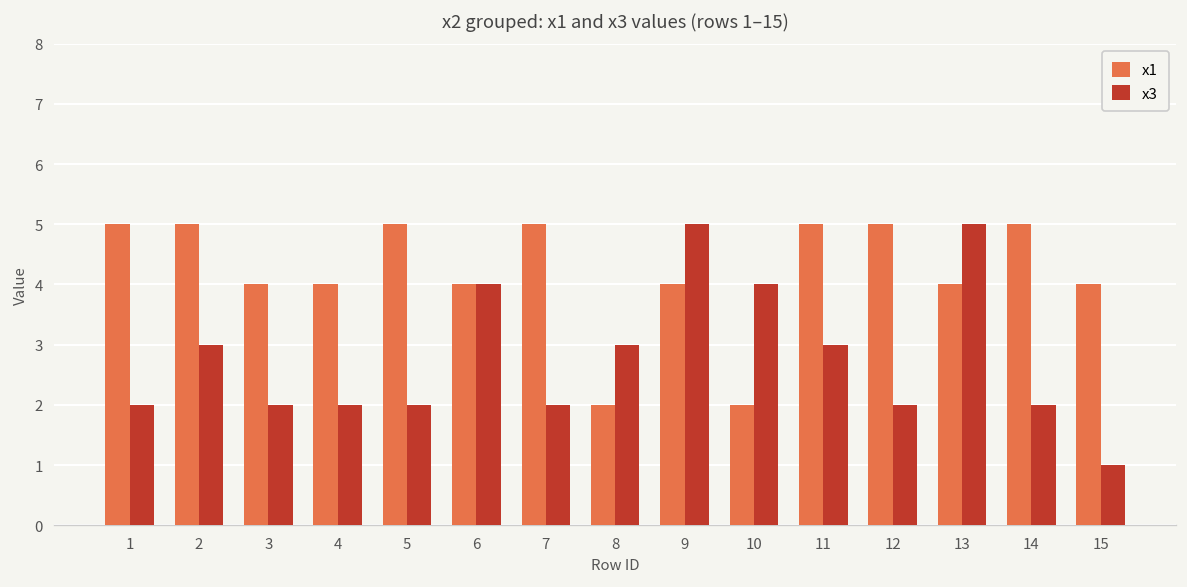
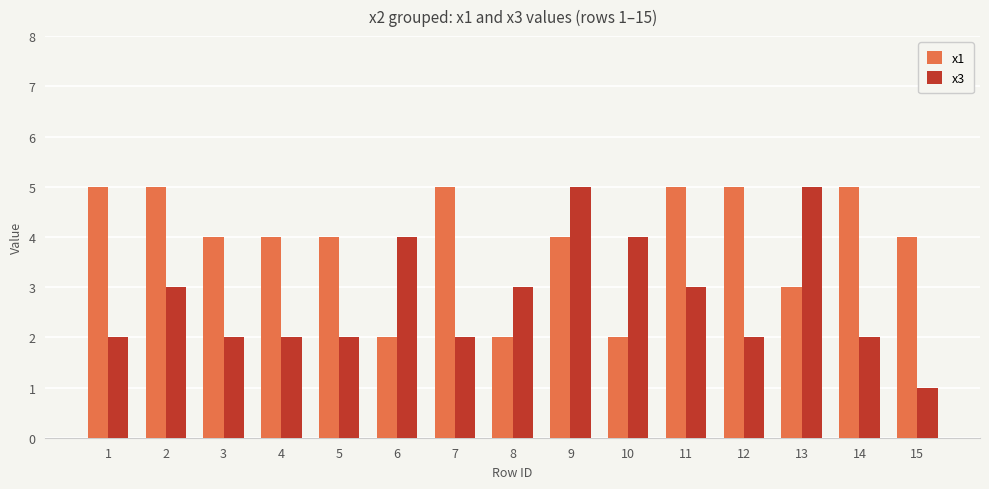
  {
    "x1": {
      "1": 5,
      "2": 5,
      "3": 4,
      "4": 4,
-     "5": 5,
-     "6": 4,
+     "5": 4,
+     "6": 2,
      "7": 5,
      "8": 2,
      "9": 4,
      "10": 2,
      "11": 5,
      "12": 5,
-     "13": 4,
+     "13": 3,
      "14": 5,
      "15": 4
    },
    "x3": {
      "1": 2,
      "2": 3,
      "3": 2,
      "4": 2,
      "5": 2,
      "6": 4,
      "7": 2,
      "8": 3,
      "9": 5,
      "10": 4,
      "11": 3,
      "12": 2,
      "13": 5,
      "14": 2,
      "15": 1
    }
  }
